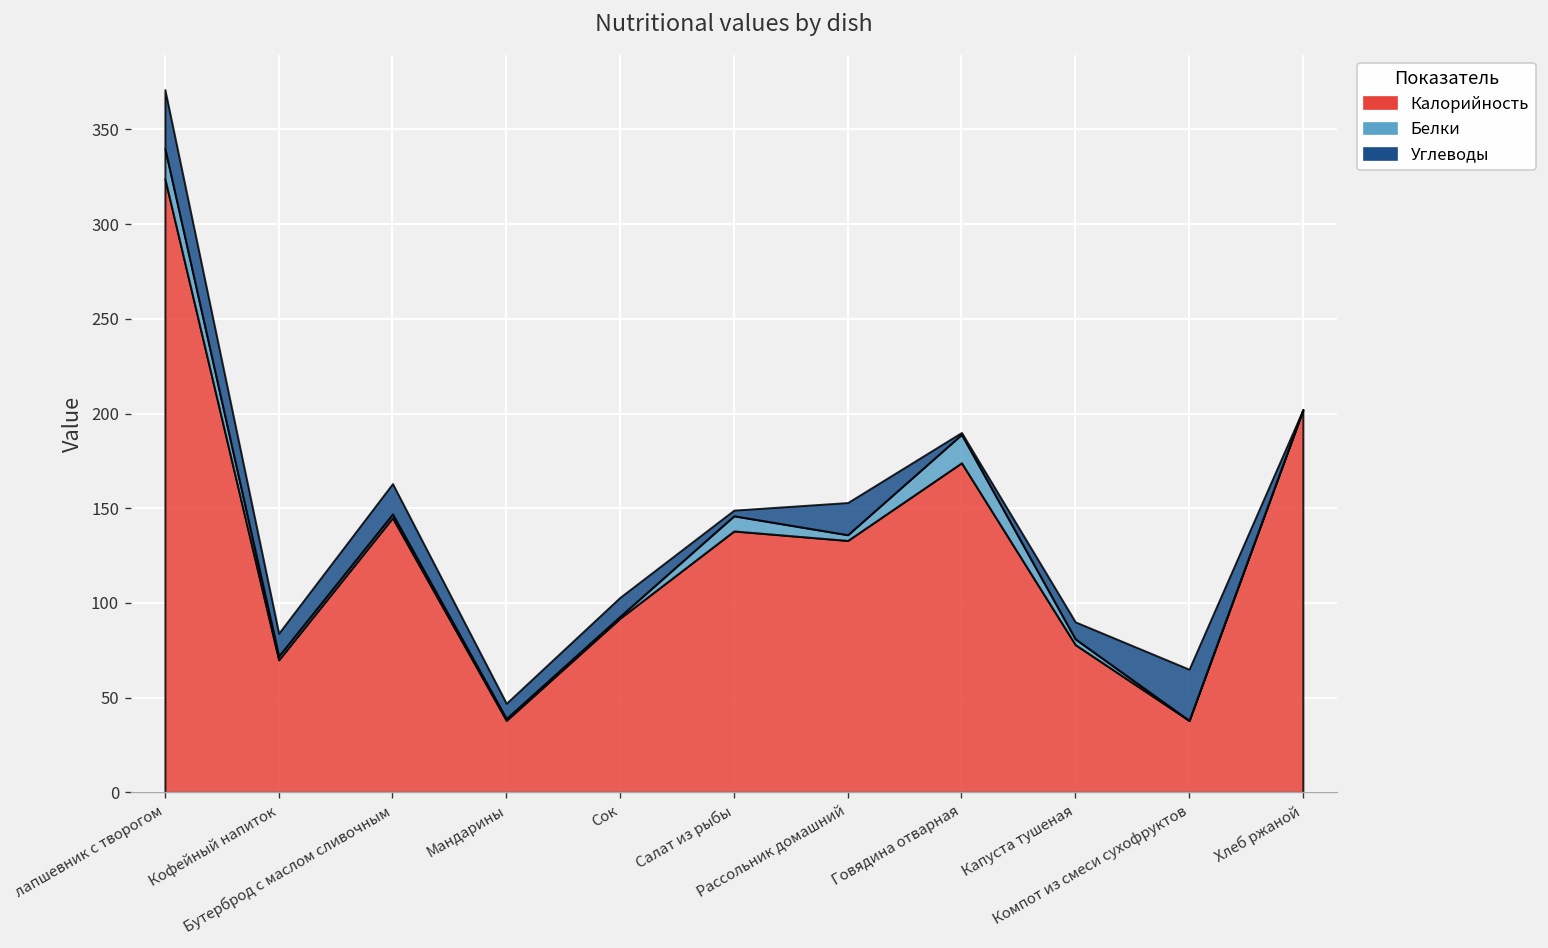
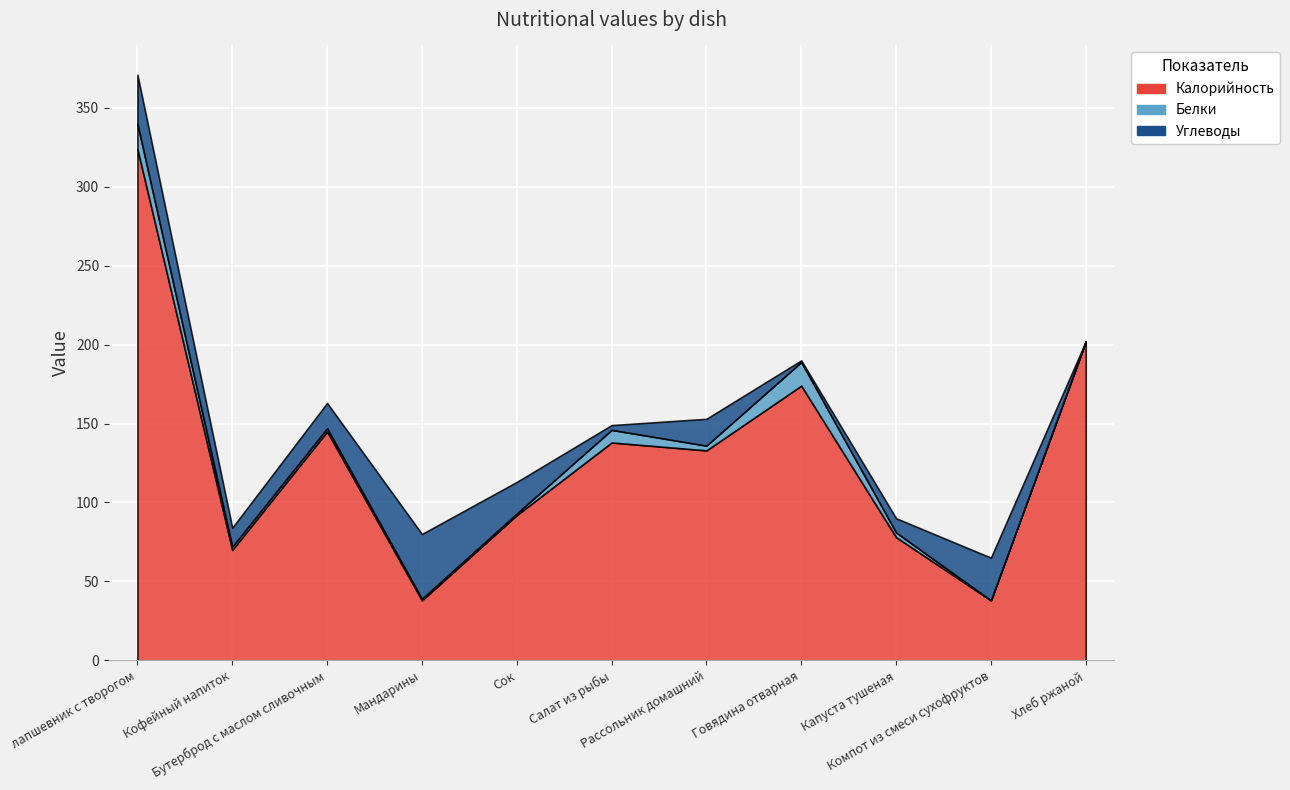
  {
    "Калорийность": {
      "лапшевник с творогом": 324,
      "Кофейный напиток": 70,
      "Бутерброд с маслом сливочным": 145,
      "Салат из рыбы": 138,
      "Рассольник домашний": 133,
      "Говядина отварная": 174,
      "Капуста тушеная": 78
    },
    "Белки": {
      "лапшевник с творогом": 16,
      "Кофейный напиток": 2,
      "Бутерброд с маслом сливочным": 2,
      "Салат из рыбы": 8,
      "Рассольник домашний": 3,
      "Капуста тушеная": 3
    },
    "Углеводы": {
      "лапшевник с творогом": 31,
      "Кофейный напиток": 12,
      "Бутерброд с маслом сливочным": 16,
-     "Мандарины": 8,
-     "Сок": 10,
+     "Мандарины": 41,
+     "Сок": 20,
      "Салат из рыбы": 3,
      "Рассольник домашний": 17,
      "Капуста тушеная": 9,
      "Компот из смеси сухофруктов": 27
    }
  }
